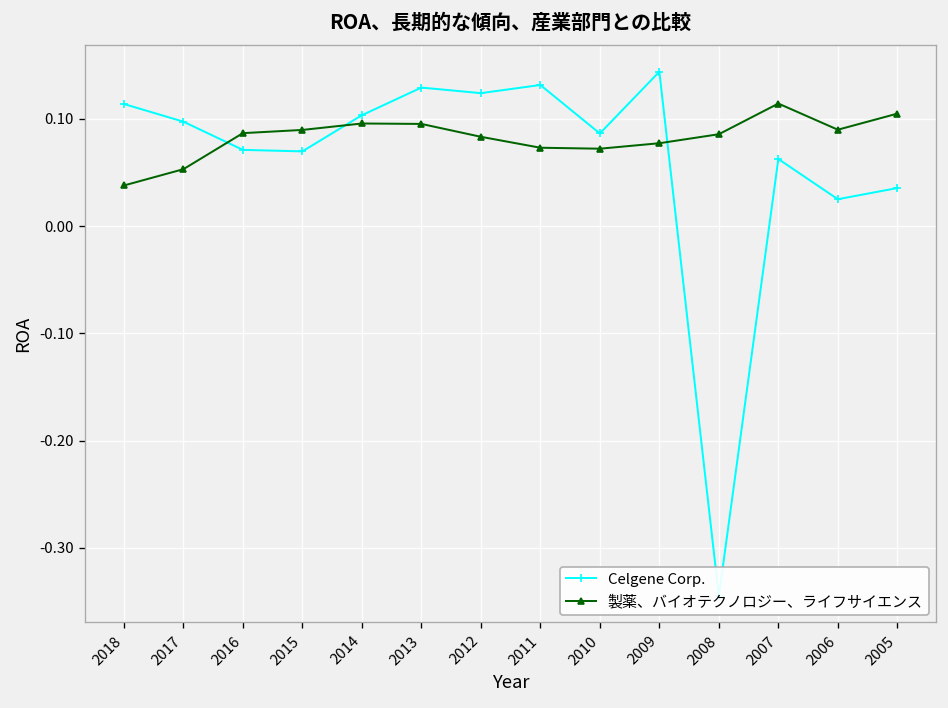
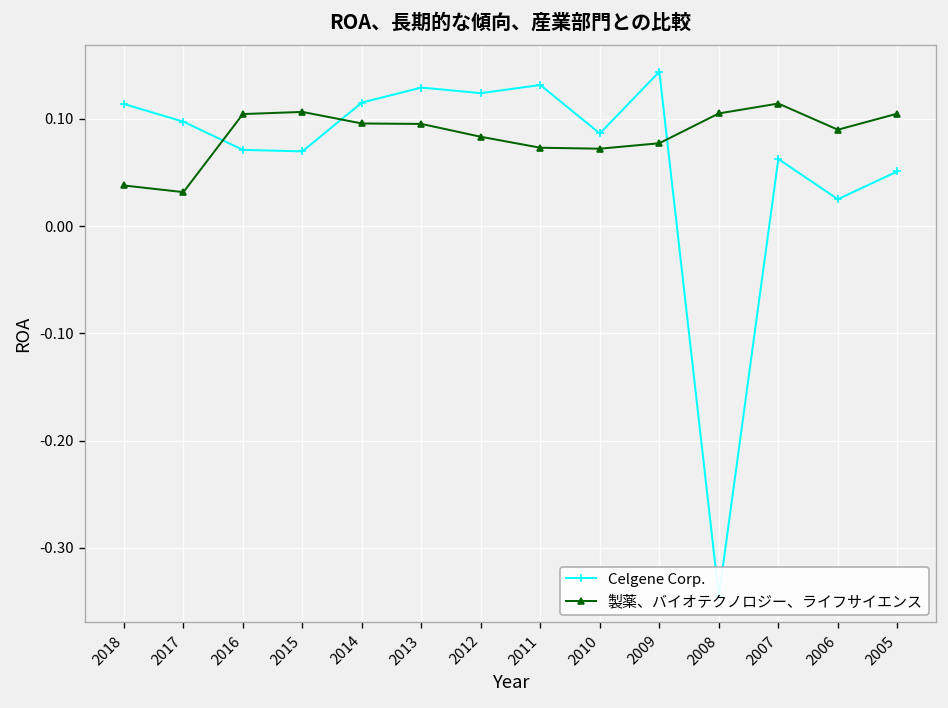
  {
    "Celgene Corp.": {
      "2018": 0.11,
      "2017": 0.10,
      "2016": 0.07,
      "2015": 0.07,
-     "2014": 0.10,
+     "2014": 0.12,
      "2013": 0.13,
      "2012": 0.12,
      "2011": 0.13,
      "2010": 0.09,
      "2009": 0.14,
      "2007": 0.06,
      "2006": 0.03,
-     "2005": 0.04
+     "2005": 0.05
    },
    "製薬、バイオテクノロジー、ライフサイエンス": {
      "2018": 0.04,
-     "2017": 0.05,
-     "2016": 0.09,
-     "2015": 0.09,
+     "2017": 0.03,
+     "2016": 0.10,
+     "2015": 0.11,
      "2014": 0.10,
      "2013": 0.10,
      "2012": 0.08,
      "2011": 0.07,
      "2010": 0.07,
      "2009": 0.08,
-     "2008": 0.09,
+     "2008": 0.11,
      "2007": 0.11,
      "2006": 0.09,
      "2005": 0.11
    }
  }
